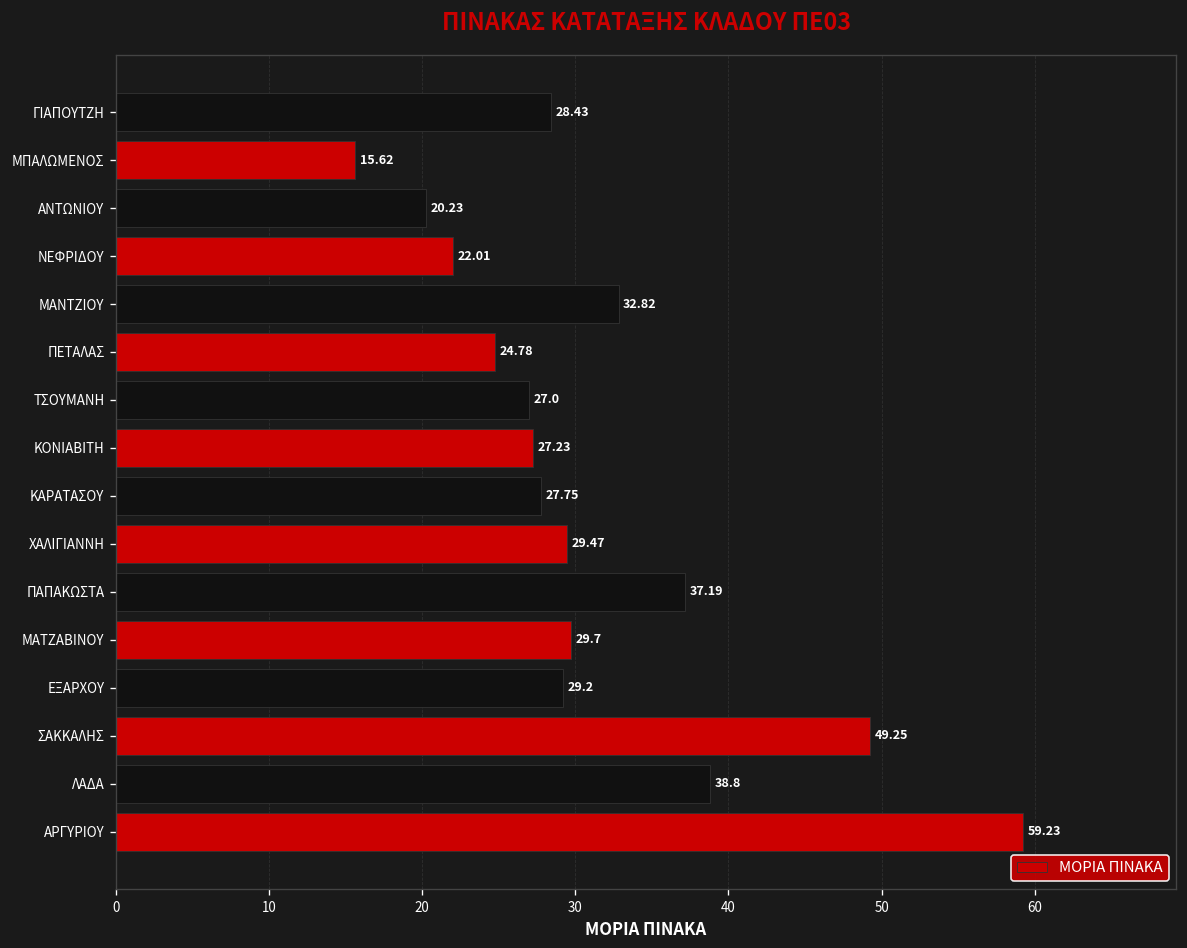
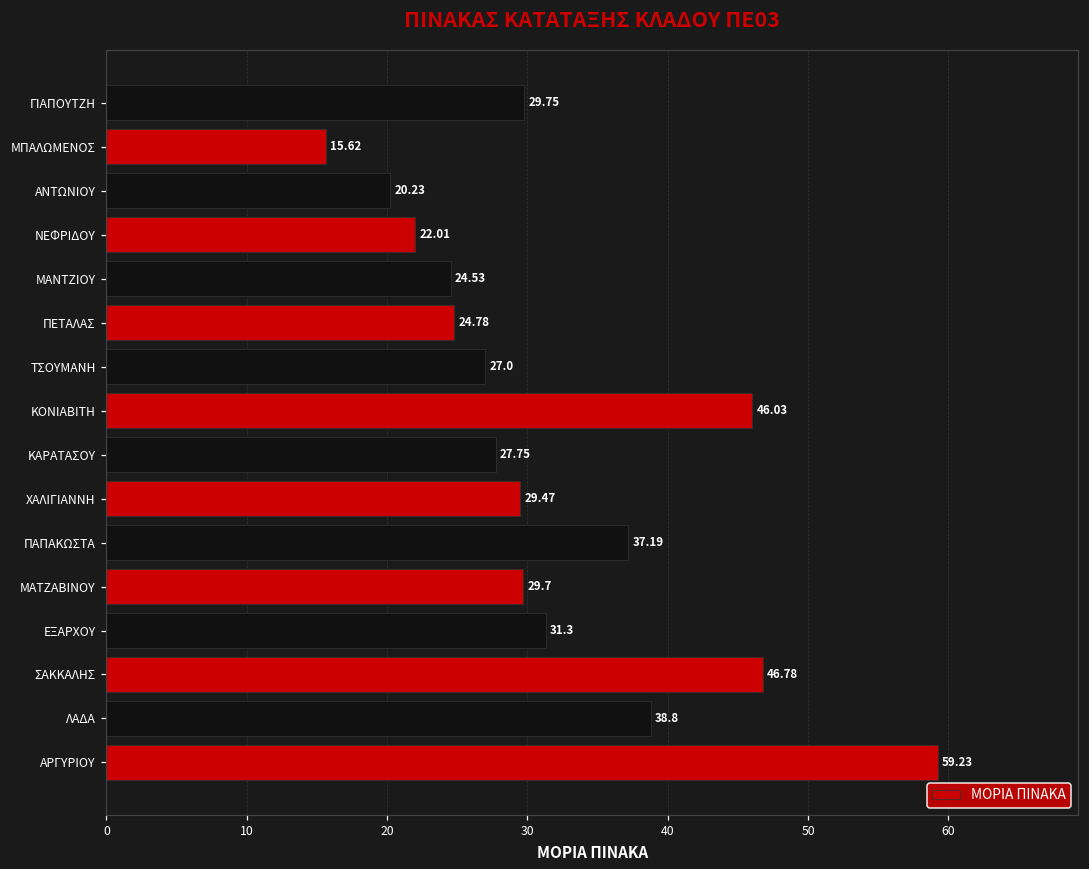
  {
-   "ΓΙΑΠΟΥΤΖΗ": 28.43,
+   "ΓΙΑΠΟΥΤΖΗ": 29.75,
    "ΜΠΑΛΩΜΕΝΟΣ": 15.62,
    "ΑΝΤΩΝΙΟΥ": 20.23,
    "ΝΕΦΡΙΔΟΥ": 22.01,
-   "ΜΑΝΤΖΙΟΥ": 32.82,
+   "ΜΑΝΤΖΙΟΥ": 24.53,
    "ΠΕΤΑΛΑΣ": 24.78,
    "ΤΣΟΥΜΑΝΗ": 27.0,
-   "ΚΟΝΙΑΒΙΤΗ": 27.23,
+   "ΚΟΝΙΑΒΙΤΗ": 46.03,
    "ΚΑΡΑΤΑΣΟΥ": 27.75,
    "ΧΑΛΙΓΙΑΝΝΗ": 29.47,
    "ΠΑΠΑΚΩΣΤΑ": 37.19,
    "ΜΑΤΖΑΒΙΝΟΥ": 29.7,
-   "ΕΞΑΡΧΟΥ": 29.2,
-   "ΣΑΚΚΑΛΗΣ": 49.25,
+   "ΕΞΑΡΧΟΥ": 31.3,
+   "ΣΑΚΚΑΛΗΣ": 46.78,
    "ΛΑΔΑ": 38.8,
    "ΑΡΓΥΡΙΟΥ": 59.23
  }
